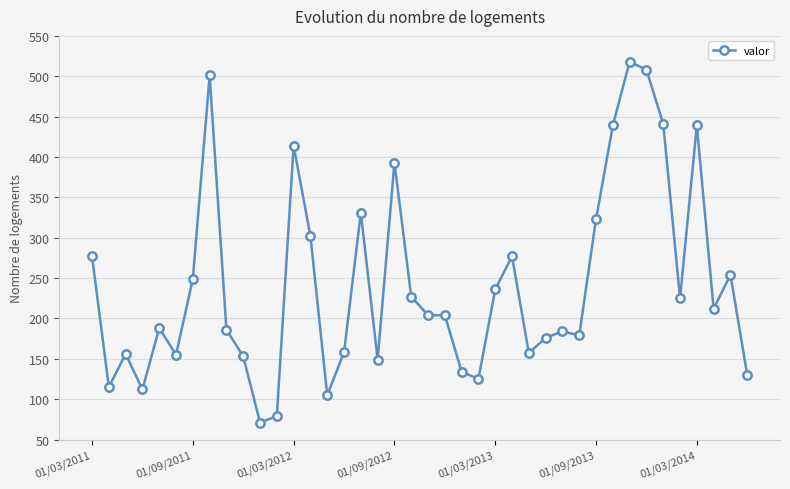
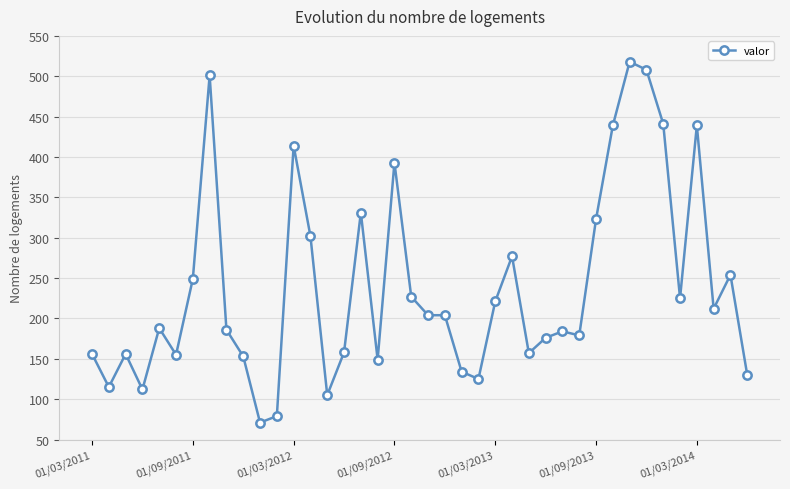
  {
-   "01/03/2011": 280,
+   "01/03/2011": 160,
    "01/09/2011": 250,
    "01/03/2012": 410,
    "01/09/2012": 390,
-   "01/03/2013": 240,
+   "01/03/2013": 220,
    "01/09/2013": 320,
    "01/03/2014": 440
  }
